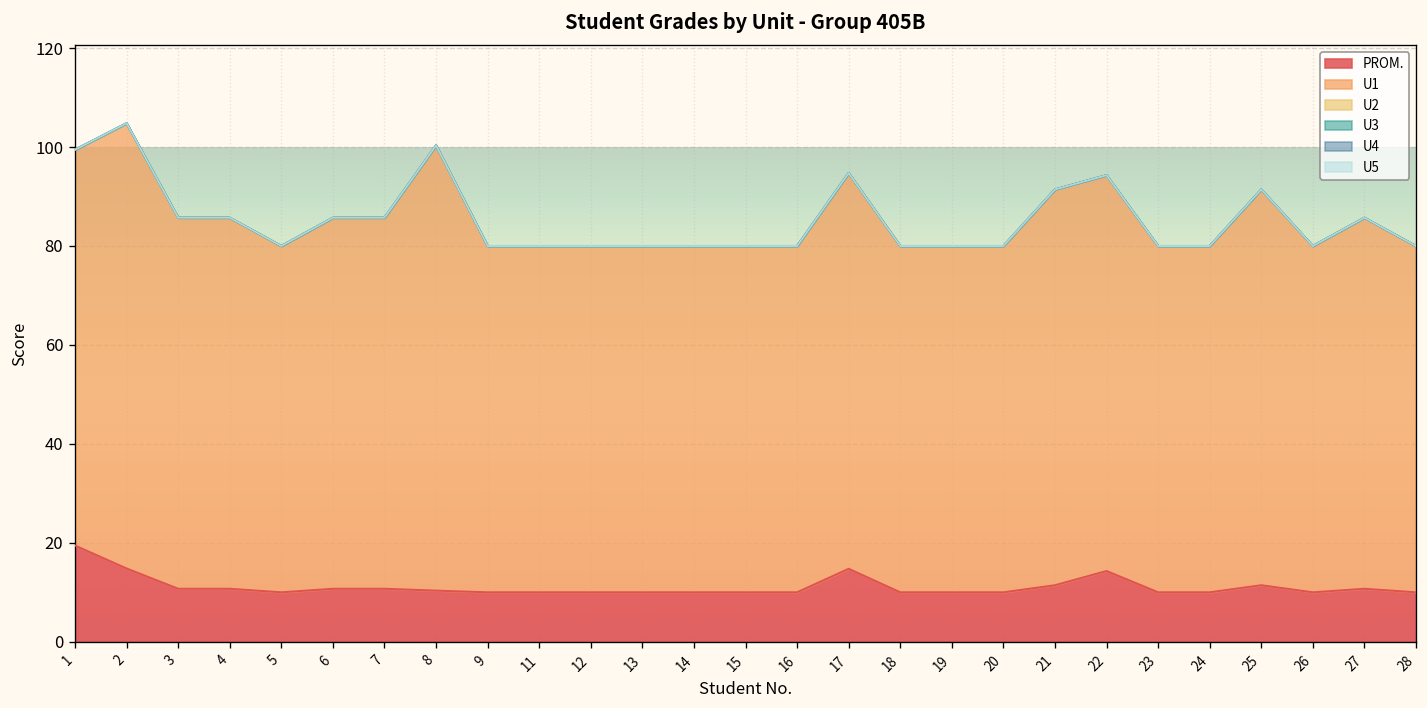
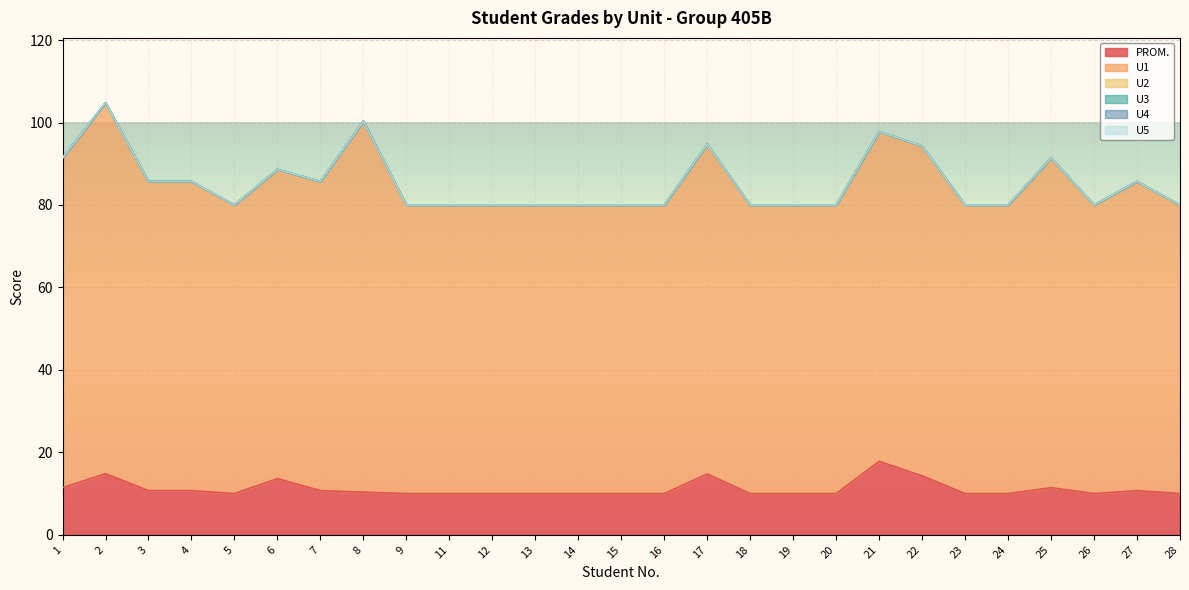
  {
    "PROM.": {
-     "1": 19,
+     "1": 11,
      "2": 15,
      "3": 11,
      "4": 11,
      "5": 10,
-     "6": 11,
+     "6": 14,
      "7": 11,
      "8": 10,
      "9": 10,
      "11": 10,
      "12": 10,
      "13": 10,
      "14": 10,
      "15": 10,
      "16": 10,
      "17": 15,
      "18": 10,
      "19": 10,
      "20": 10,
-     "21": 11,
+     "21": 18,
      "22": 14,
      "23": 10,
      "24": 10,
      "25": 11,
      "26": 10,
      "27": 11,
      "28": 10
    }
  }
